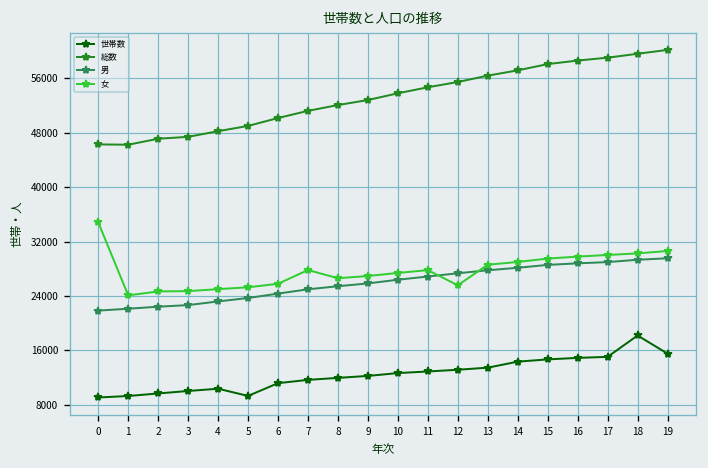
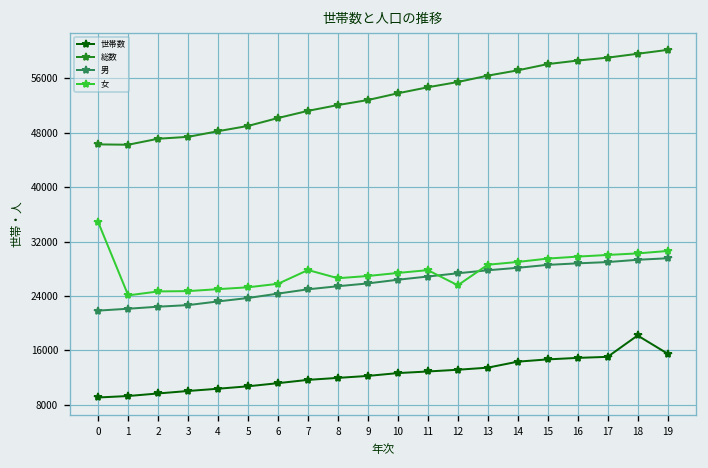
  {
    "世帯数": {
      "0": 9000,
      "1": 9000,
      "2": 10000,
      "3": 10000,
      "4": 10000,
-     "5": 9000,
+     "5": 11000,
      "6": 11000,
      "7": 12000,
      "8": 12000,
      "9": 12000,
      "10": 13000,
      "11": 13000,
      "12": 13000,
      "13": 13000,
      "14": 14000,
      "15": 15000,
      "16": 15000,
      "17": 15000,
      "18": 18000,
      "19": 16000
    },
    "女": {
      "0": 35000,
      "1": 24000,
      "2": 25000,
      "3": 25000,
      "4": 25000,
      "5": 25000,
      "6": 26000,
      "7": 28000,
      "8": 27000,
      "9": 27000,
      "10": 27000,
      "11": 28000,
      "12": 26000,
      "13": 29000,
      "14": 29000,
      "15": 30000,
      "16": 30000,
      "17": 30000,
      "18": 30000,
      "19": 31000
    }
  }
